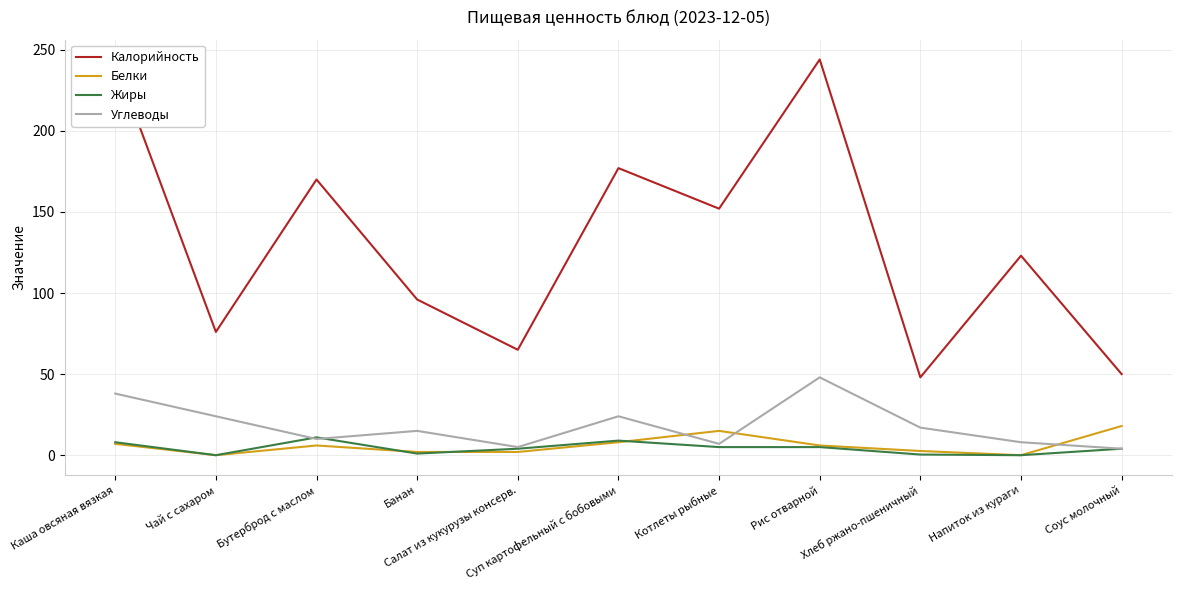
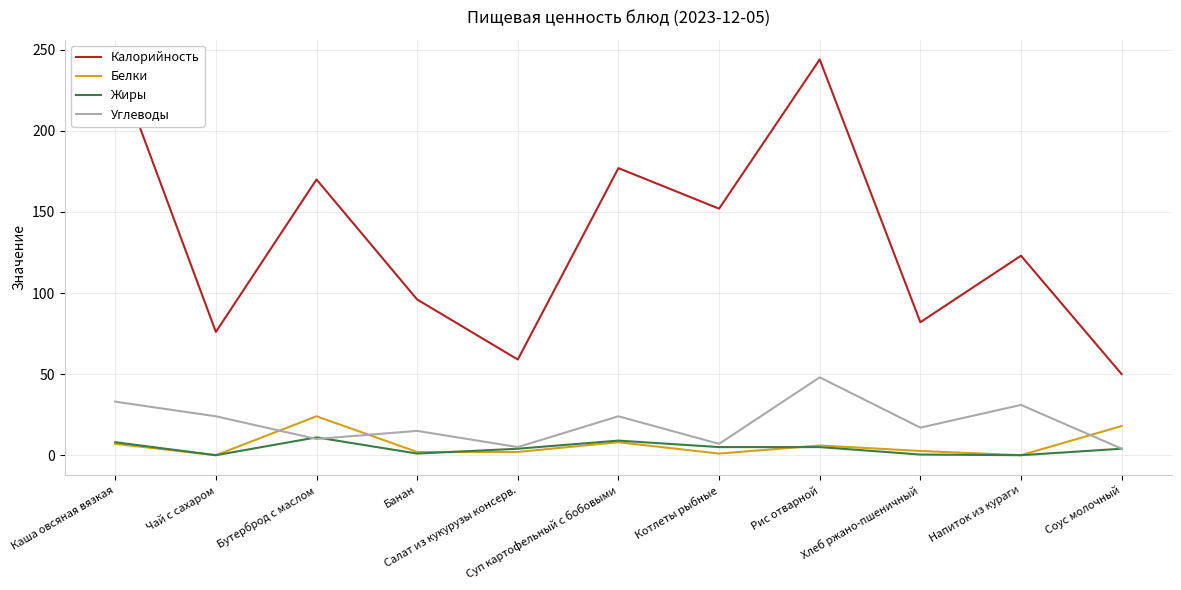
  {
    "Калорийность": {
      "Чай с сахаром": 76,
      "Бутерброд с маслом": 170,
      "Банан": 96,
-     "Салат из кукурузы консерв.": 65,
+     "Салат из кукурузы консерв.": 59,
      "Суп картофельный с бобовыми": 177,
      "Котлеты рыбные": 152,
      "Рис отварной": 244,
-     "Хлеб ржано-пшеничный": 48,
+     "Хлеб ржано-пшеничный": 82,
      "Напиток из кураги": 123,
      "Соус молочный": 50
    },
    "Белки": {
-     "Бутерброд с маслом": 6,
+     "Бутерброд с маслом": 24,
      "Салат из кукурузы консерв.": 2,
-     "Котлеты рыбные": 15,
+     "Котлеты рыбные": 1,
      "Хлеб ржано-пшеничный": 3,
      "Соус молочный": 18
    },
    "Жиры": {
      "Котлеты рыбные": 5,
      "Хлеб ржано-пшеничный": 0
    },
    "Углеводы": {
-     "Каша овсяная вязкая": 38,
+     "Каша овсяная вязкая": 33,
      "Чай с сахаром": 24,
      "Банан": 15,
      "Суп картофельный с бобовыми": 24,
      "Котлеты рыбные": 7,
      "Рис отварной": 48,
      "Хлеб ржано-пшеничный": 17,
-     "Напиток из кураги": 8
+     "Напиток из кураги": 31
    }
  }
